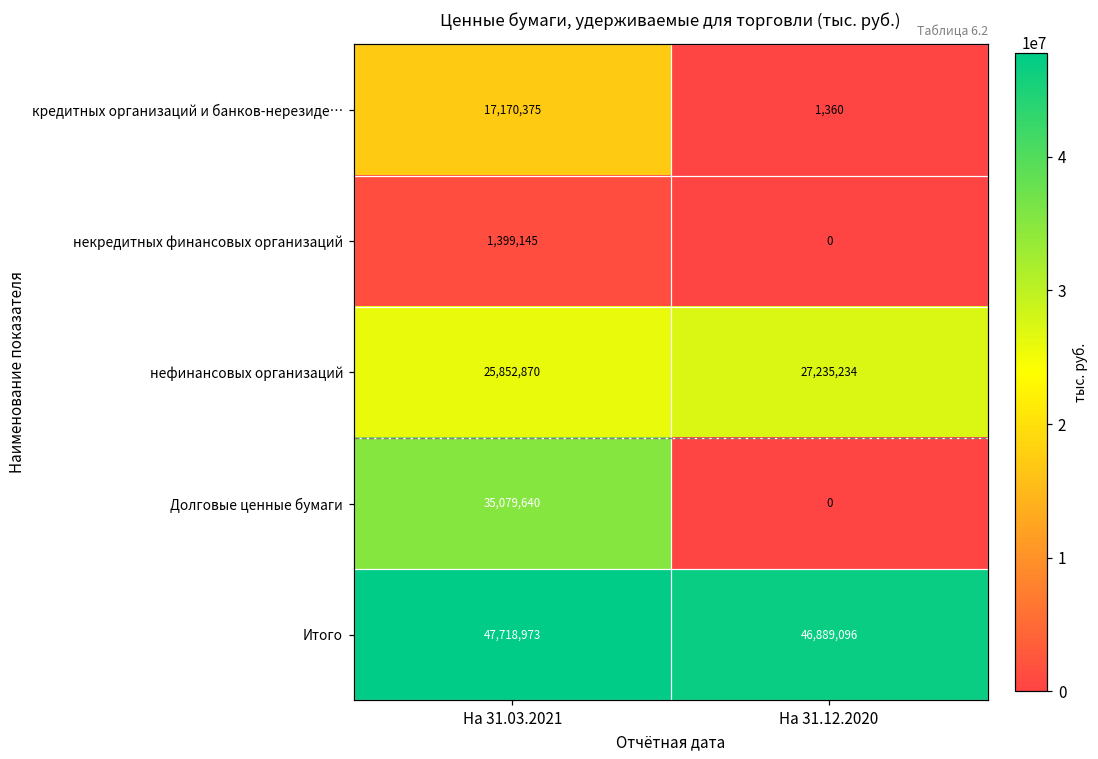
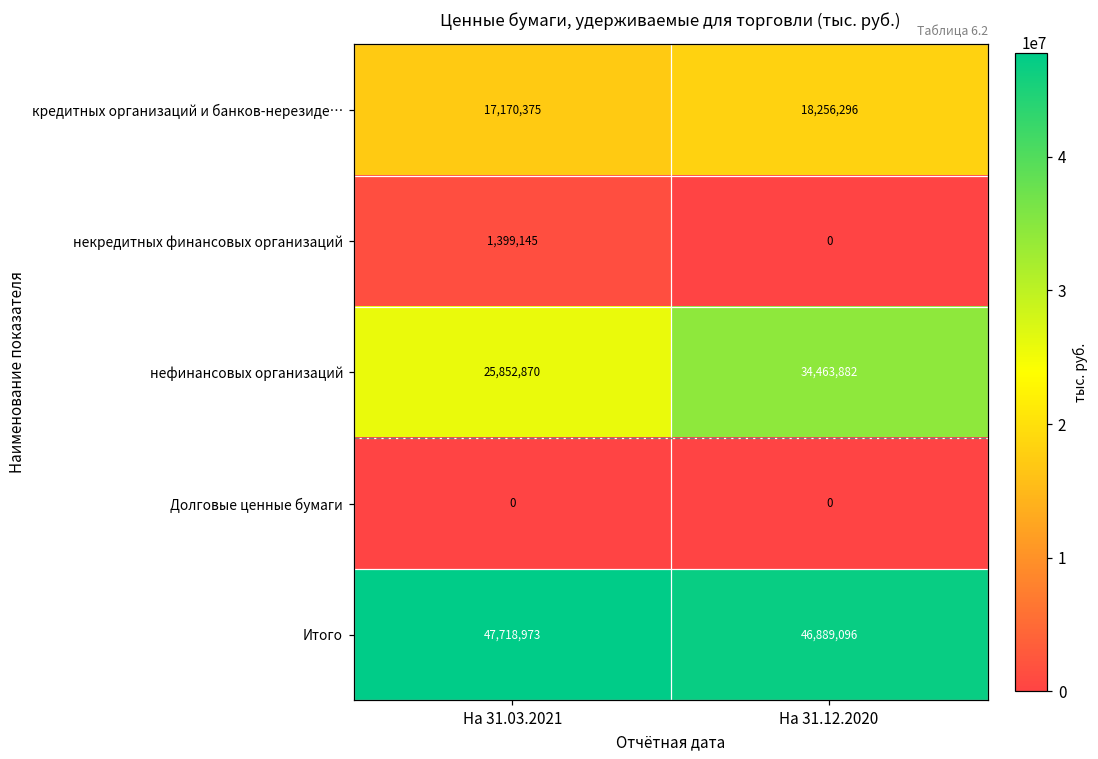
  {
    "кредитных организаций и банков-нерезиде…": {
      "На 31.03.2021": "17,170,375",
-     "На 31.12.2020": "1,360"
+     "На 31.12.2020": "18,256,296"
    },
    "некредитных финансовых организаций": {
      "На 31.03.2021": "1,399,145",
      "На 31.12.2020": "0"
    },
    "нефинансовых организаций": {
      "На 31.03.2021": "25,852,870",
-     "На 31.12.2020": "27,235,234"
+     "На 31.12.2020": "34,463,882"
    },
    "Долговые ценные бумаги": {
-     "На 31.03.2021": "35,079,640",
+     "На 31.03.2021": "0",
      "На 31.12.2020": "0"
    },
    "Итого": {
      "На 31.03.2021": "47,718,973",
      "На 31.12.2020": "46,889,096"
    }
  }
